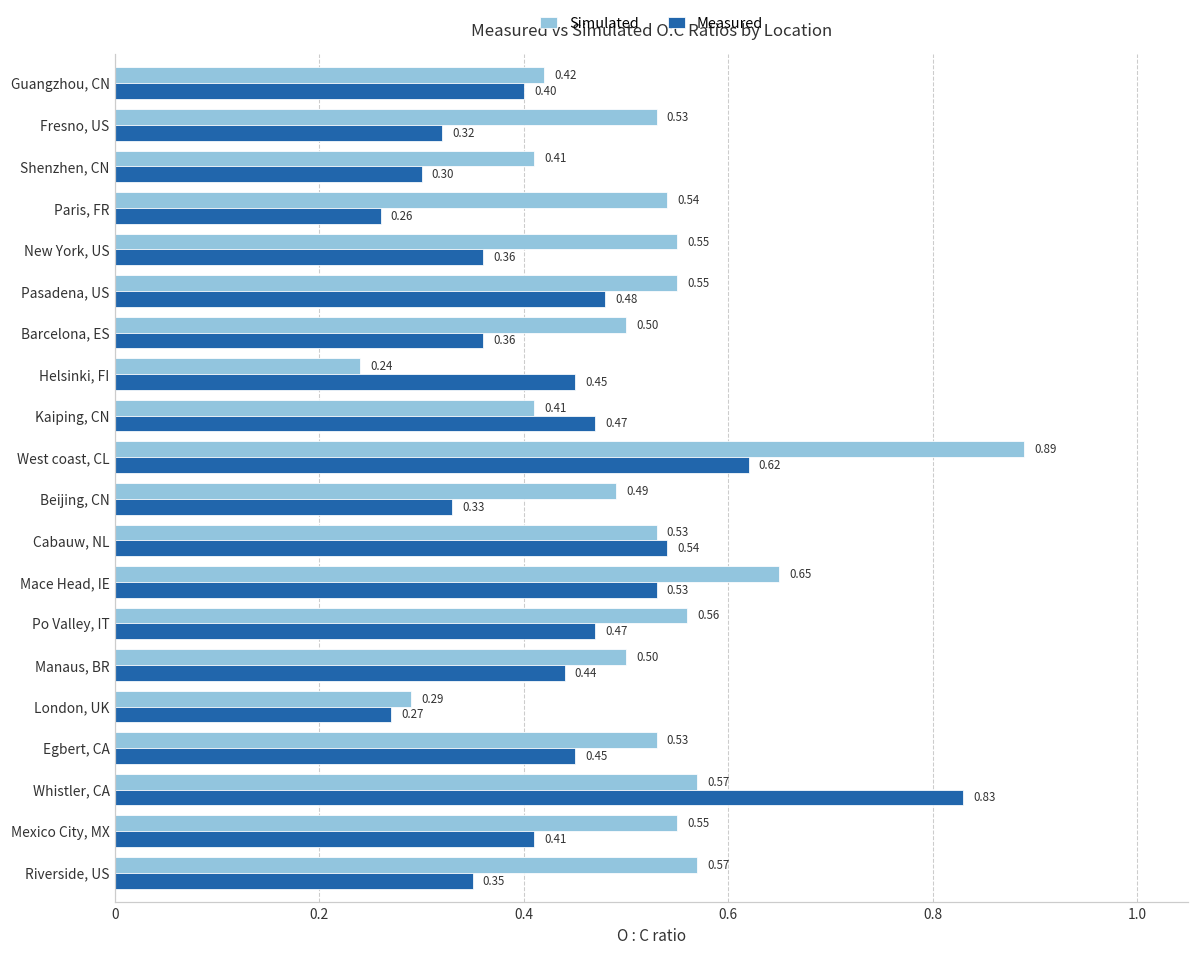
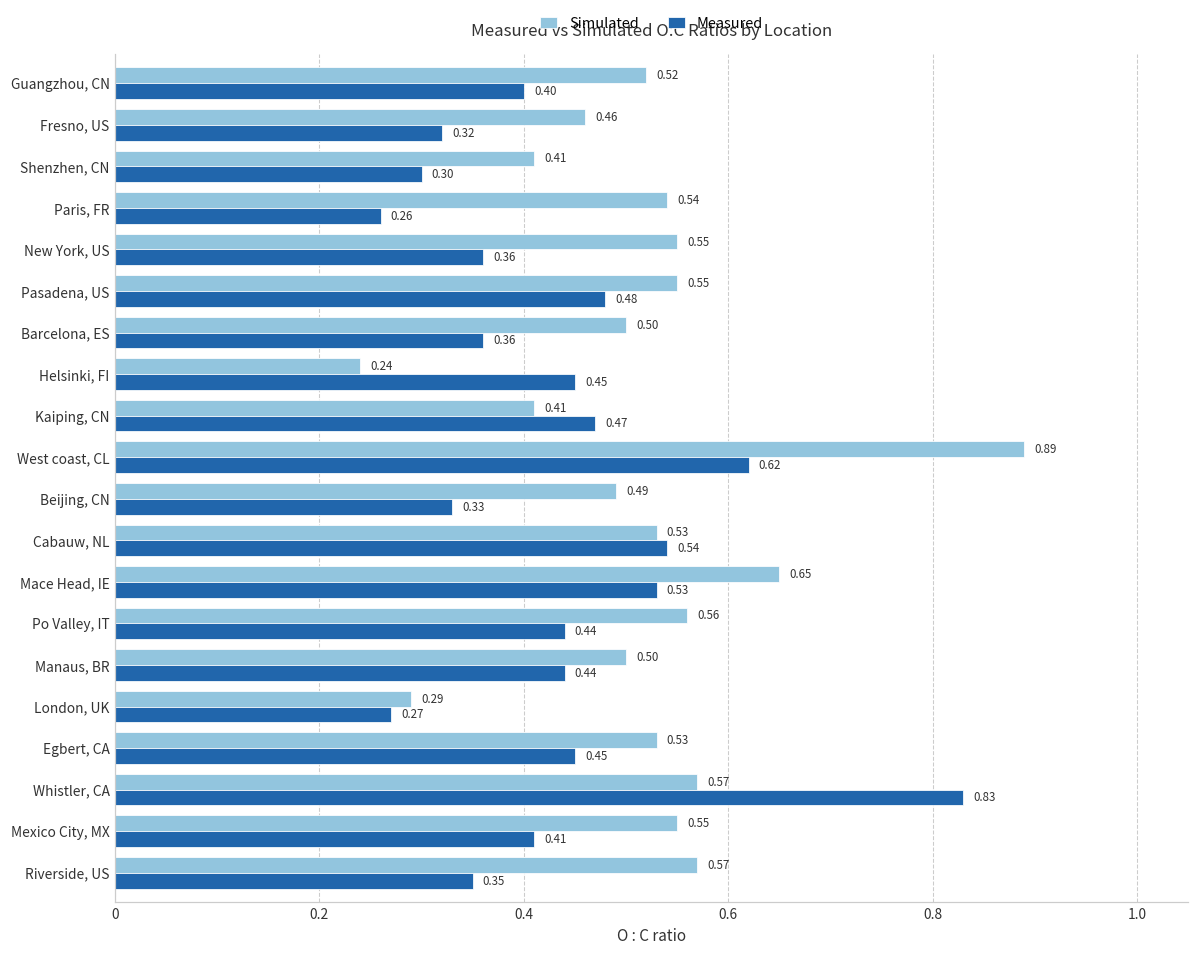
  {
    "Simulated": {
-     "Guangzhou, CN": 0.42,
-     "Fresno, US": 0.53,
+     "Guangzhou, CN": 0.52,
+     "Fresno, US": 0.46,
      "Shenzhen, CN": 0.41,
      "Paris, FR": 0.54,
      "New York, US": 0.55,
      "Pasadena, US": 0.55,
      "Barcelona, ES": 0.50,
      "Helsinki, FI": 0.24,
      "Kaiping, CN": 0.41,
      "West coast, CL": 0.89,
      "Beijing, CN": 0.49,
      "Cabauw, NL": 0.53,
      "Mace Head, IE": 0.65,
      "Po Valley, IT": 0.56,
      "Manaus, BR": 0.50,
      "London, UK": 0.29,
      "Egbert, CA": 0.53,
      "Whistler, CA": 0.57,
      "Mexico City, MX": 0.55,
      "Riverside, US": 0.57
    },
    "Measured": {
      "Guangzhou, CN": 0.40,
      "Fresno, US": 0.32,
      "Shenzhen, CN": 0.30,
      "Paris, FR": 0.26,
      "New York, US": 0.36,
      "Pasadena, US": 0.48,
      "Barcelona, ES": 0.36,
      "Helsinki, FI": 0.45,
      "Kaiping, CN": 0.47,
      "West coast, CL": 0.62,
      "Beijing, CN": 0.33,
      "Cabauw, NL": 0.54,
      "Mace Head, IE": 0.53,
-     "Po Valley, IT": 0.47,
+     "Po Valley, IT": 0.44,
      "Manaus, BR": 0.44,
      "London, UK": 0.27,
      "Egbert, CA": 0.45,
      "Whistler, CA": 0.83,
      "Mexico City, MX": 0.41,
      "Riverside, US": 0.35
    }
  }
